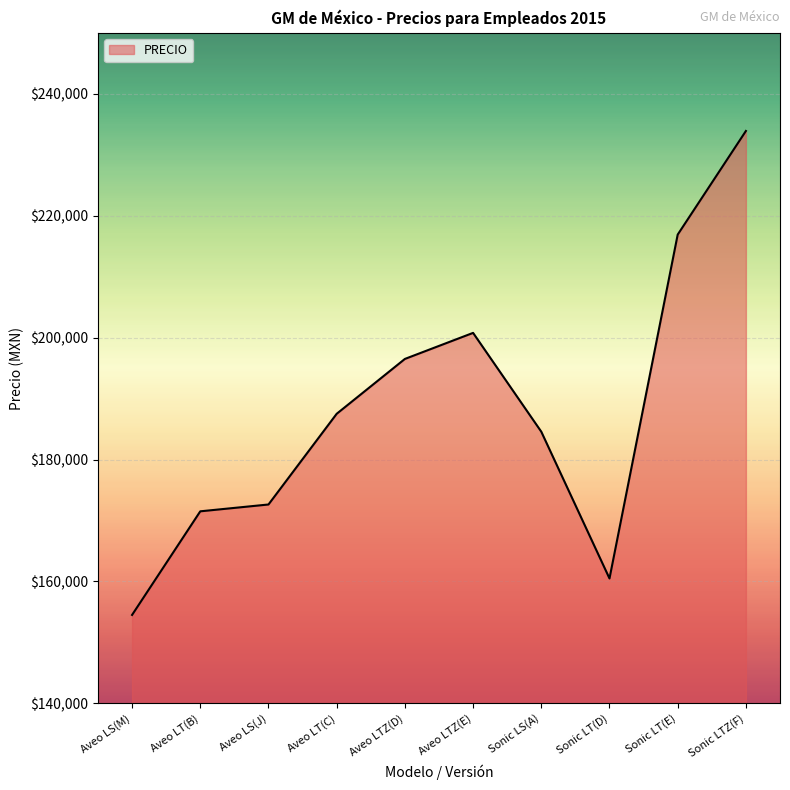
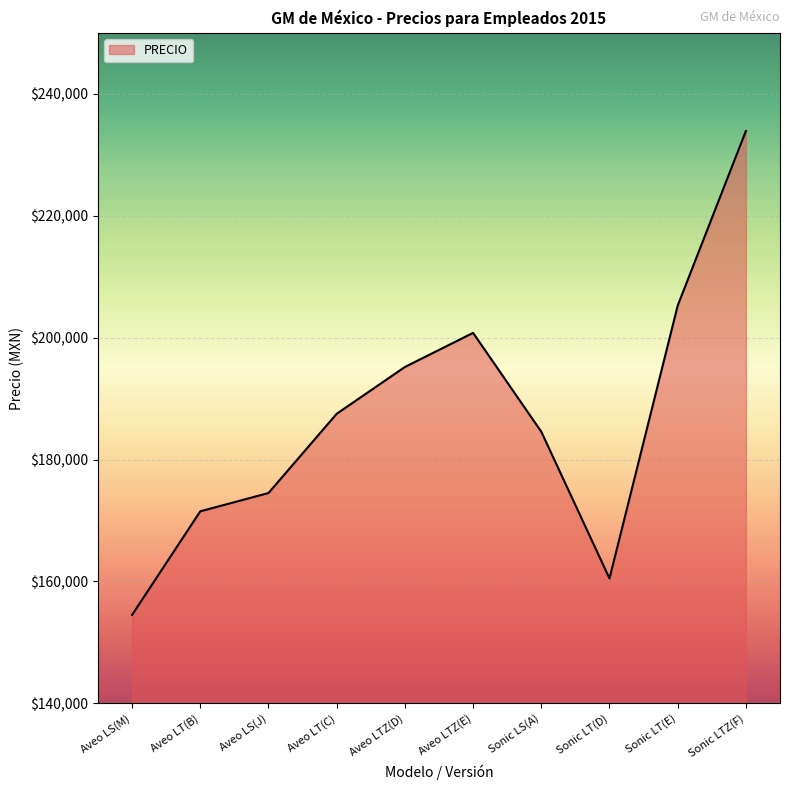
  {
    "Aveo LS(M)": "$155,000",
    "Aveo LT(B)": "$172,000",
-   "Aveo LS(J)": "$173,000",
+   "Aveo LS(J)": "$175,000",
    "Aveo LT(C)": "$188,000",
-   "Aveo LTZ(D)": "$197,000",
+   "Aveo LTZ(D)": "$195,000",
    "Aveo LTZ(E)": "$201,000",
    "Sonic LS(A)": "$185,000",
    "Sonic LT(D)": "$160,000",
-   "Sonic LT(E)": "$217,000",
+   "Sonic LT(E)": "$205,000",
    "Sonic LTZ(F)": "$234,000"
  }
